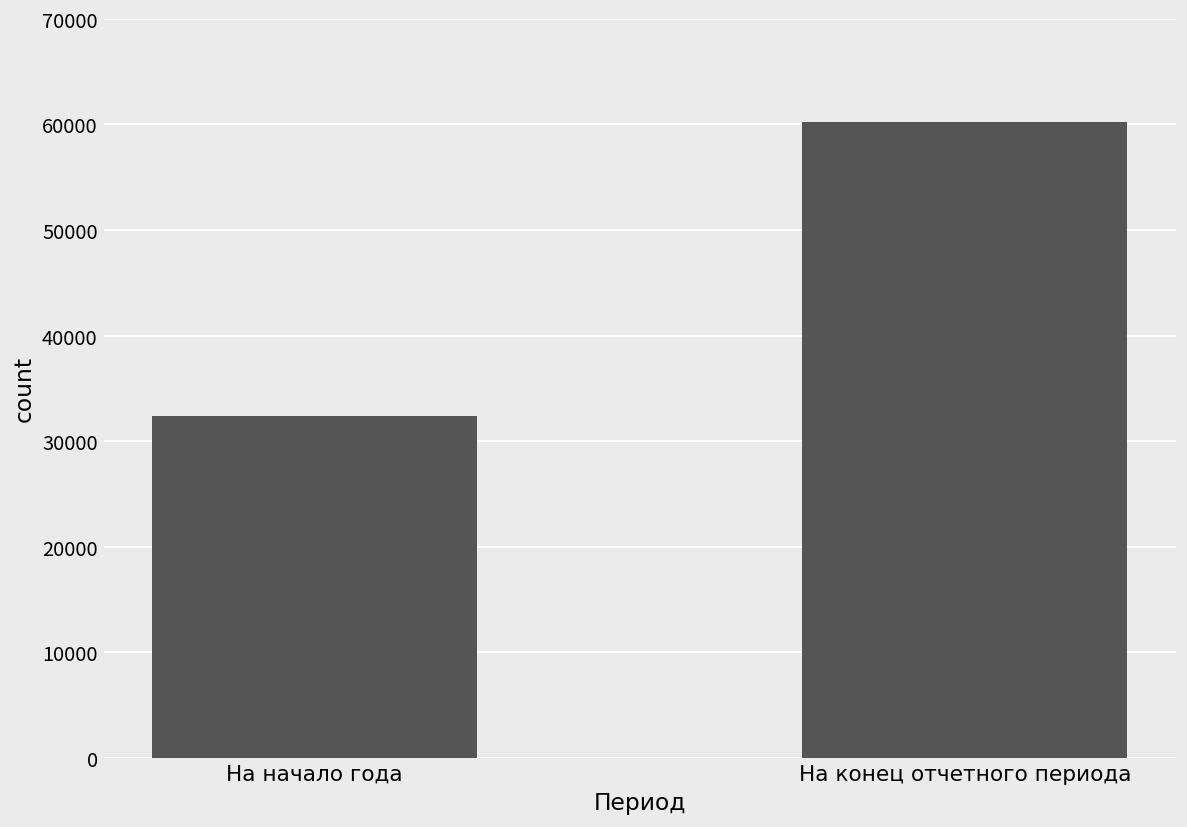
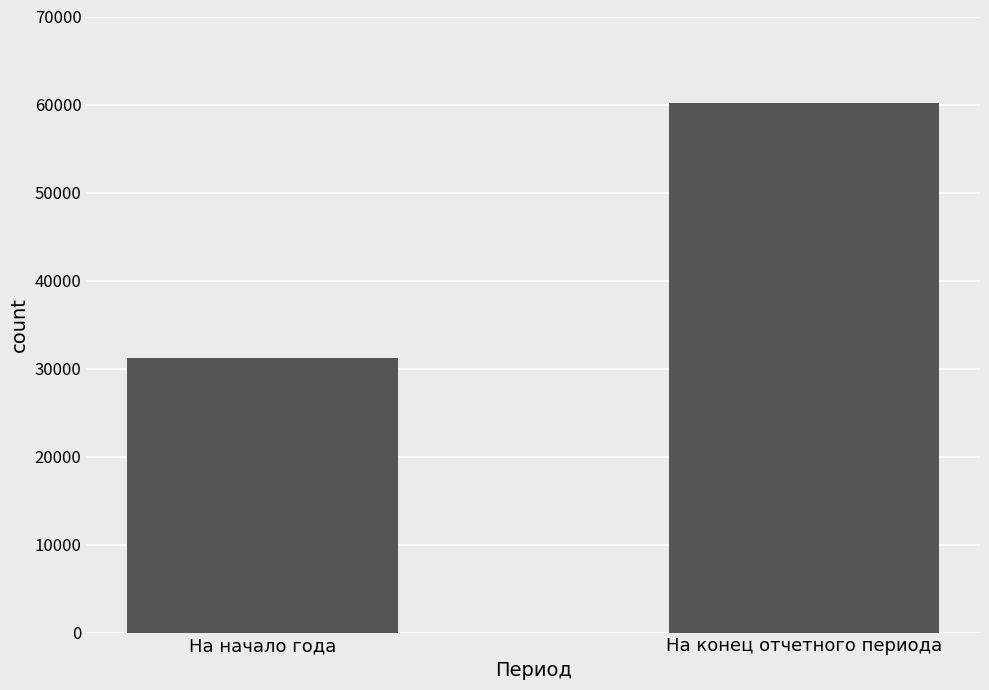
  {
-   "На начало года": 32000,
+   "На начало года": 31000,
    "На конец отчетного периода": 60000
  }
